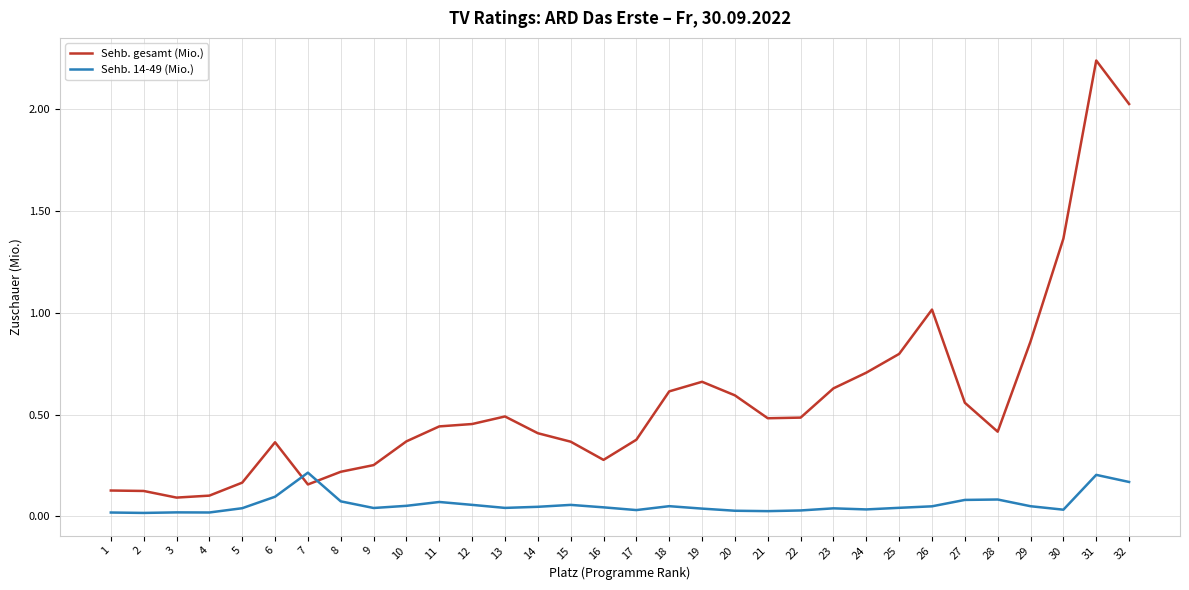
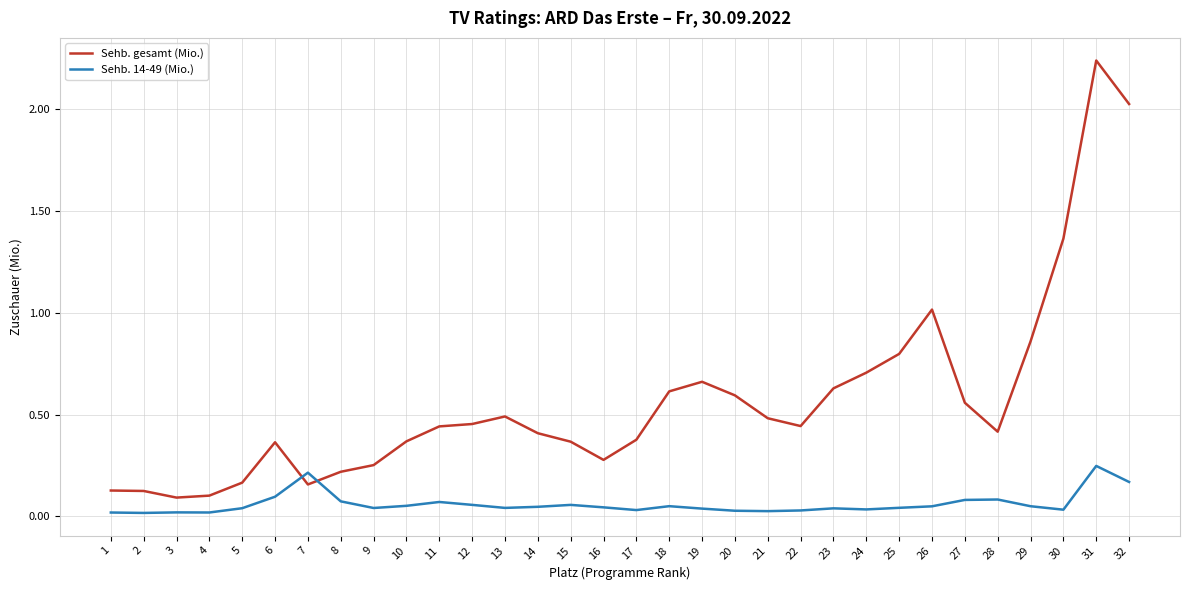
  {
    "Sehb. gesamt (Mio.)": {
      "1": 0.13,
      "2": 0.12,
      "3": 0.09,
      "4": 0.10,
      "5": 0.17,
      "6": 0.36,
      "7": 0.16,
      "8": 0.22,
      "9": 0.25,
      "10": 0.37,
      "11": 0.44,
      "12": 0.45,
      "13": 0.49,
      "14": 0.41,
      "15": 0.37,
      "16": 0.28,
      "17": 0.38,
      "18": 0.61,
      "19": 0.66,
      "20": 0.59,
      "21": 0.48,
-     "22": 0.49,
+     "22": 0.44,
      "23": 0.63,
      "24": 0.71,
      "25": 0.80,
      "26": 1.02,
      "27": 0.56,
      "28": 0.42,
      "29": 0.86,
      "30": 1.36,
      "31": 2.24,
      "32": 2.03
    },
    "Sehb. 14-49 (Mio.)": {
      "1": 0.02,
      "2": 0.02,
      "3": 0.02,
      "4": 0.02,
      "5": 0.04,
      "6": 0.10,
      "7": 0.21,
      "8": 0.07,
      "9": 0.04,
      "10": 0.05,
      "11": 0.07,
      "12": 0.06,
      "13": 0.04,
      "14": 0.05,
      "15": 0.06,
      "16": 0.04,
      "17": 0.03,
      "18": 0.05,
      "19": 0.04,
      "20": 0.03,
      "21": 0.03,
      "22": 0.03,
      "23": 0.04,
      "24": 0.03,
      "25": 0.04,
      "26": 0.05,
      "27": 0.08,
      "28": 0.08,
      "29": 0.05,
      "30": 0.03,
-     "31": 0.20,
+     "31": 0.25,
      "32": 0.17
    }
  }
